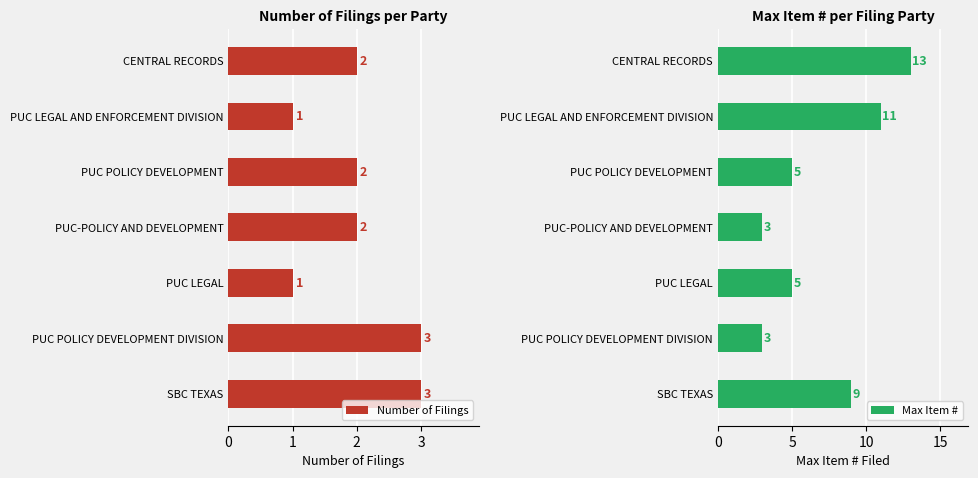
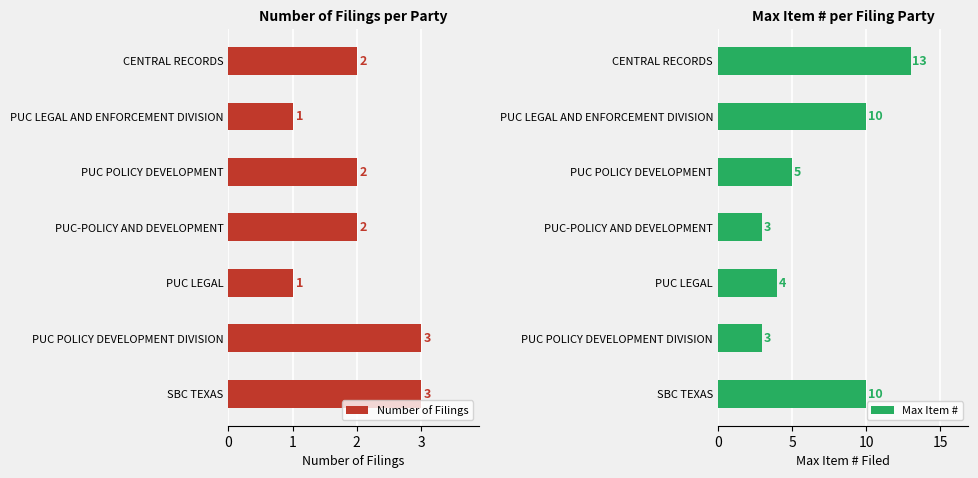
  {
    "Number of Filings per Party": {
      "CENTRAL RECORDS": 2,
      "PUC LEGAL AND ENFORCEMENT DIVISION": 1,
      "PUC POLICY DEVELOPMENT": 2,
      "PUC-POLICY AND DEVELOPMENT": 2,
      "PUC LEGAL": 1,
      "PUC POLICY DEVELOPMENT DIVISION": 3,
      "SBC TEXAS": 3
    },
    "Max Item # per Filing Party": {
      "CENTRAL RECORDS": 13,
-     "PUC LEGAL AND ENFORCEMENT DIVISION": 11,
+     "PUC LEGAL AND ENFORCEMENT DIVISION": 10,
      "PUC POLICY DEVELOPMENT": 5,
      "PUC-POLICY AND DEVELOPMENT": 3,
-     "PUC LEGAL": 5,
+     "PUC LEGAL": 4,
      "PUC POLICY DEVELOPMENT DIVISION": 3,
-     "SBC TEXAS": 9
+     "SBC TEXAS": 10
    }
  }
